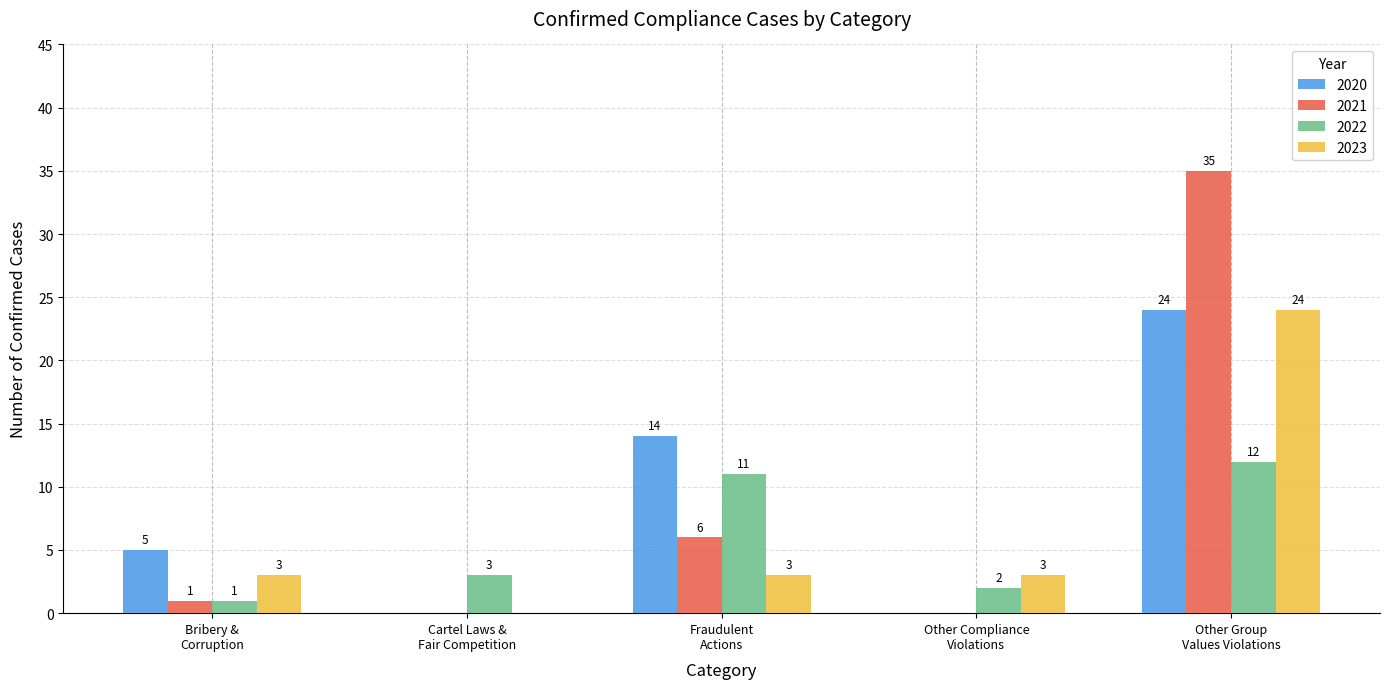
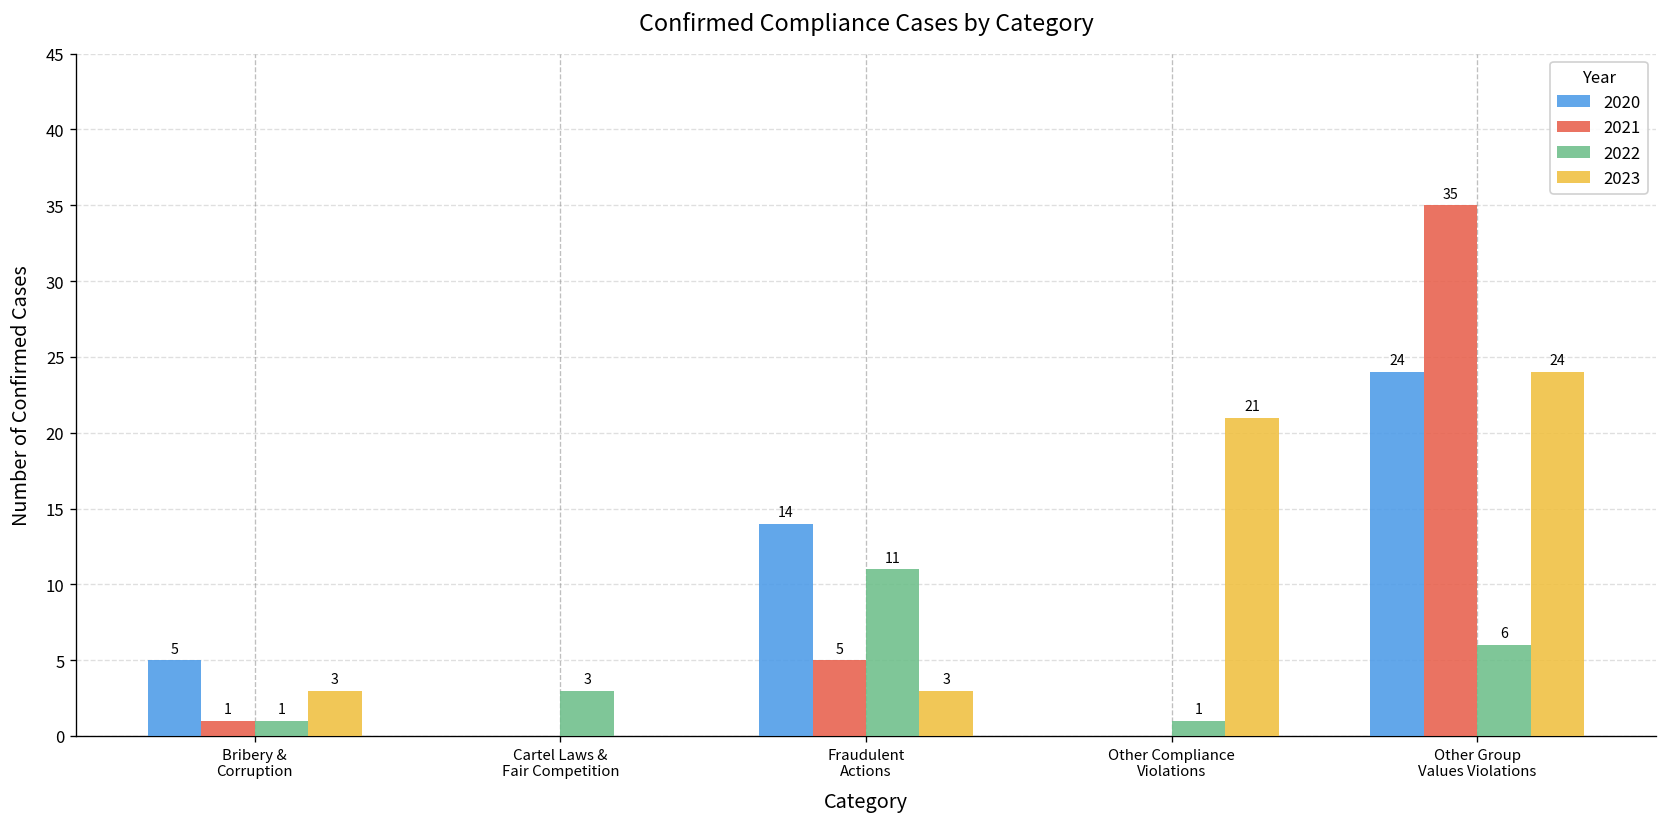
  {
    "2020": {
      "Bribery & Corruption": 5,
      "Fraudulent Actions": 14,
      "Other Group Values Violations": 24
    },
    "2021": {
      "Bribery & Corruption": 1,
-     "Fraudulent Actions": 6,
+     "Fraudulent Actions": 5,
      "Other Group Values Violations": 35
    },
    "2022": {
      "Bribery & Corruption": 1,
      "Cartel Laws & Fair Competition": 3,
      "Fraudulent Actions": 11,
-     "Other Compliance Violations": 2,
-     "Other Group Values Violations": 12
+     "Other Compliance Violations": 1,
+     "Other Group Values Violations": 6
    },
    "2023": {
      "Bribery & Corruption": 3,
      "Fraudulent Actions": 3,
-     "Other Compliance Violations": 3,
+     "Other Compliance Violations": 21,
      "Other Group Values Violations": 24
    }
  }
